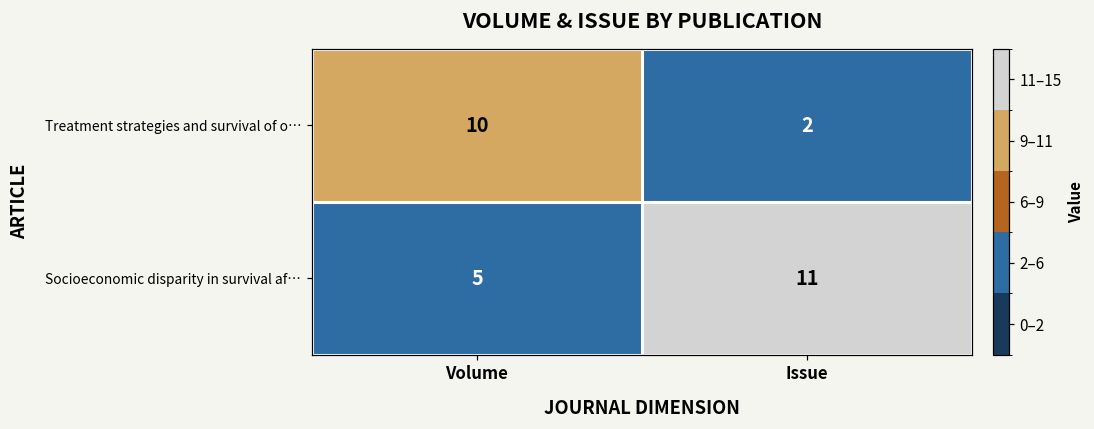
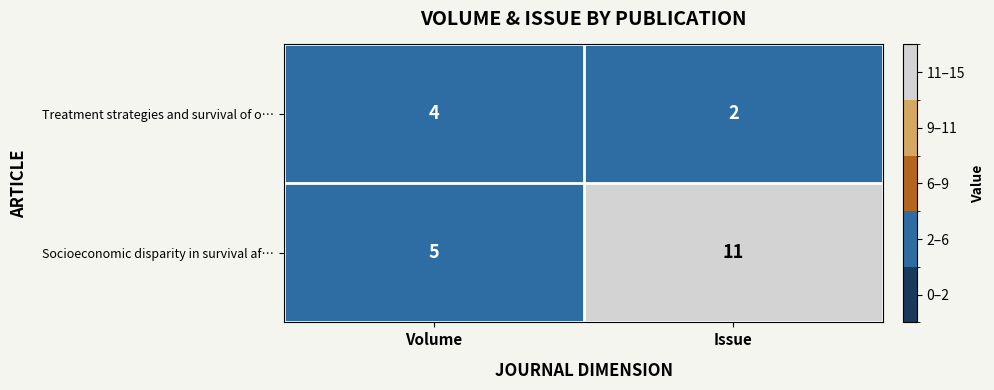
  {
    "Treatment strategies and survival of o…": {
-     "Volume": 10,
+     "Volume": 4,
      "Issue": 2
    },
    "Socioeconomic disparity in survival af…": {
      "Volume": 5,
      "Issue": 11
    }
  }
